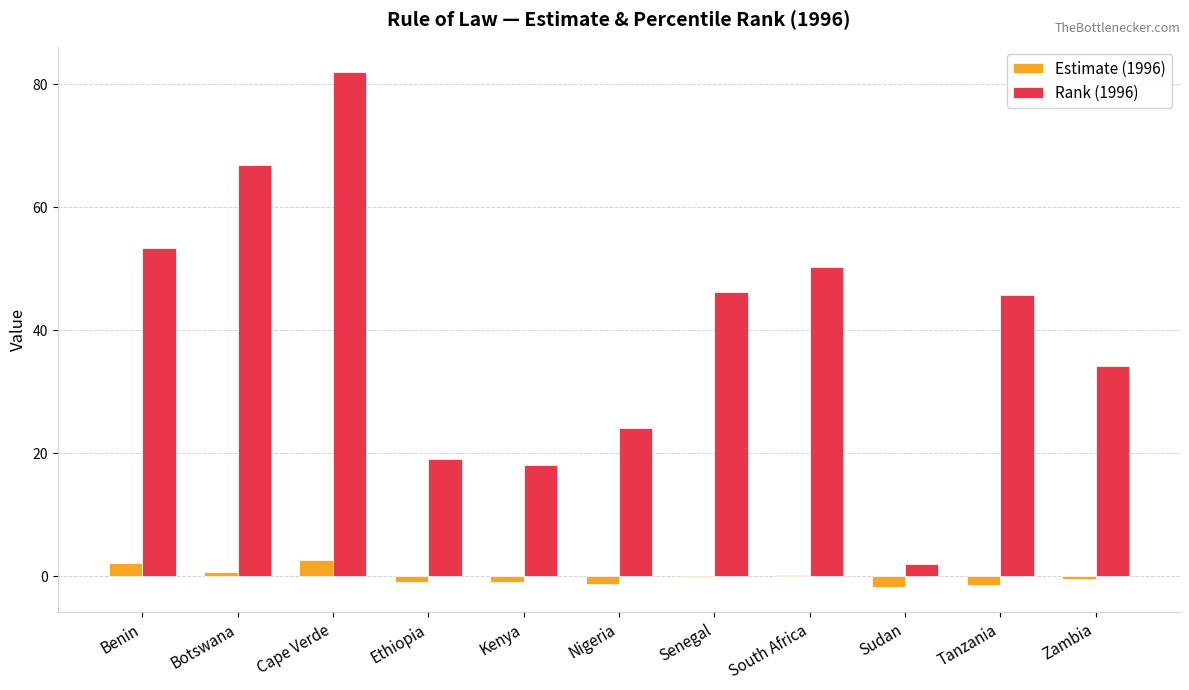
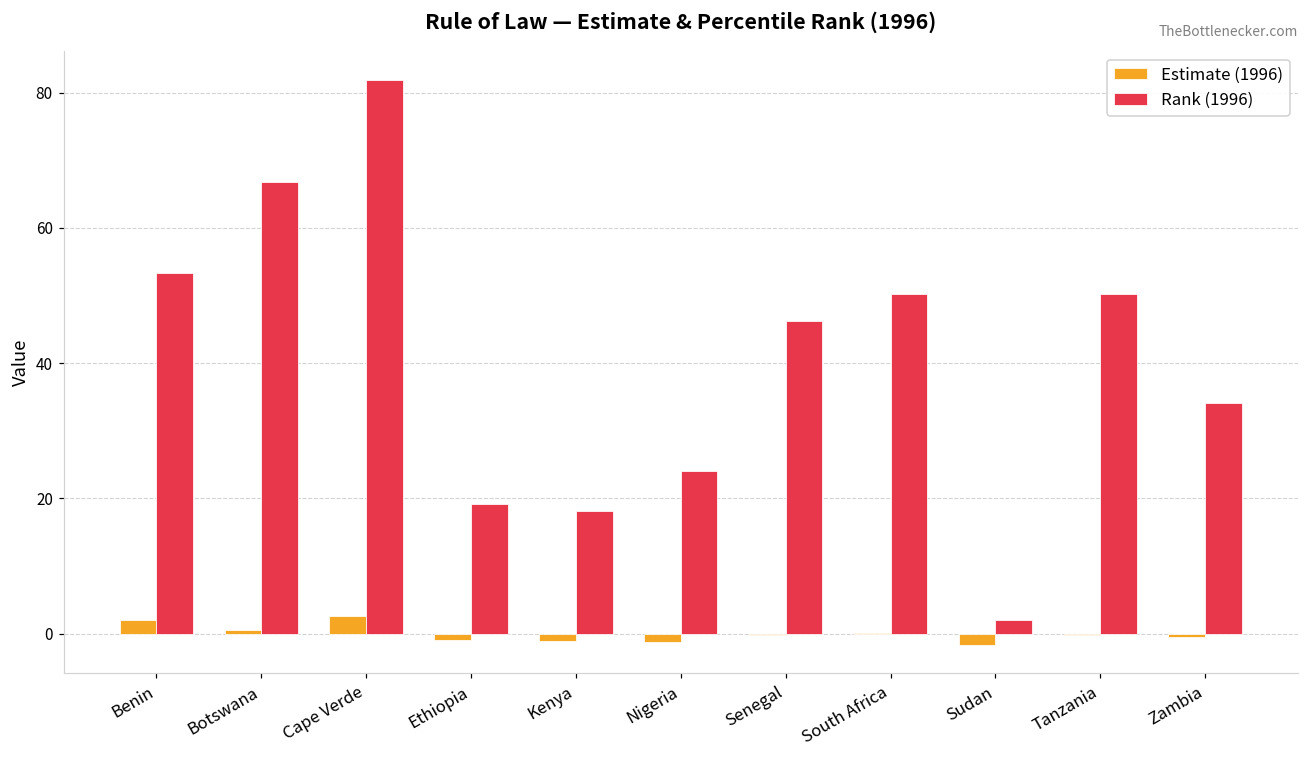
  {
    "Estimate (1996)": {
      "Benin": 2,
      "Botswana": 1,
      "Cape Verde": 3,
      "Ethiopia": -1,
      "Kenya": -1,
      "Nigeria": -1,
      "Sudan": -2,
-     "Tanzania": -2,
+     "Tanzania": 0,
      "Zambia": -1
    },
    "Rank (1996)": {
      "Benin": 53,
      "Botswana": 67,
      "Cape Verde": 82,
      "Ethiopia": 19,
      "Kenya": 18,
      "Nigeria": 24,
      "Senegal": 46,
      "South Africa": 50,
      "Sudan": 2,
-     "Tanzania": 46,
+     "Tanzania": 50,
      "Zambia": 34
    }
  }
